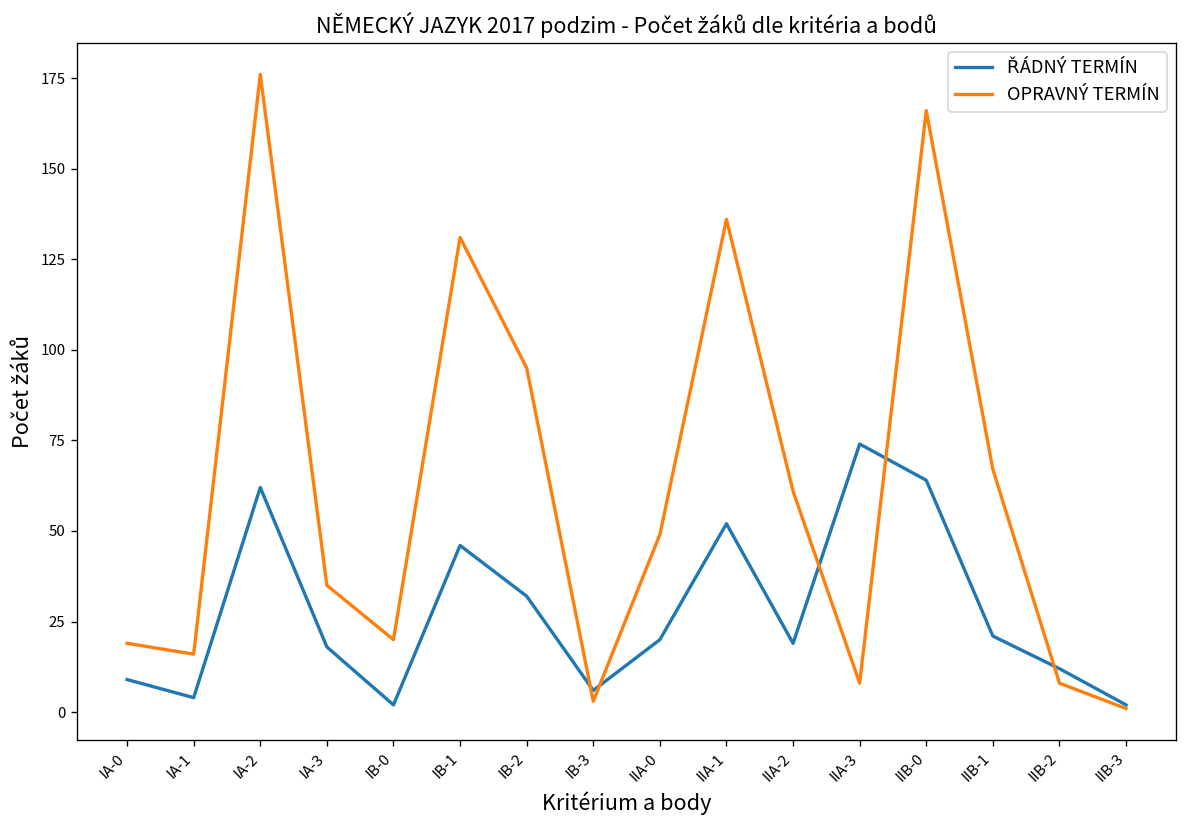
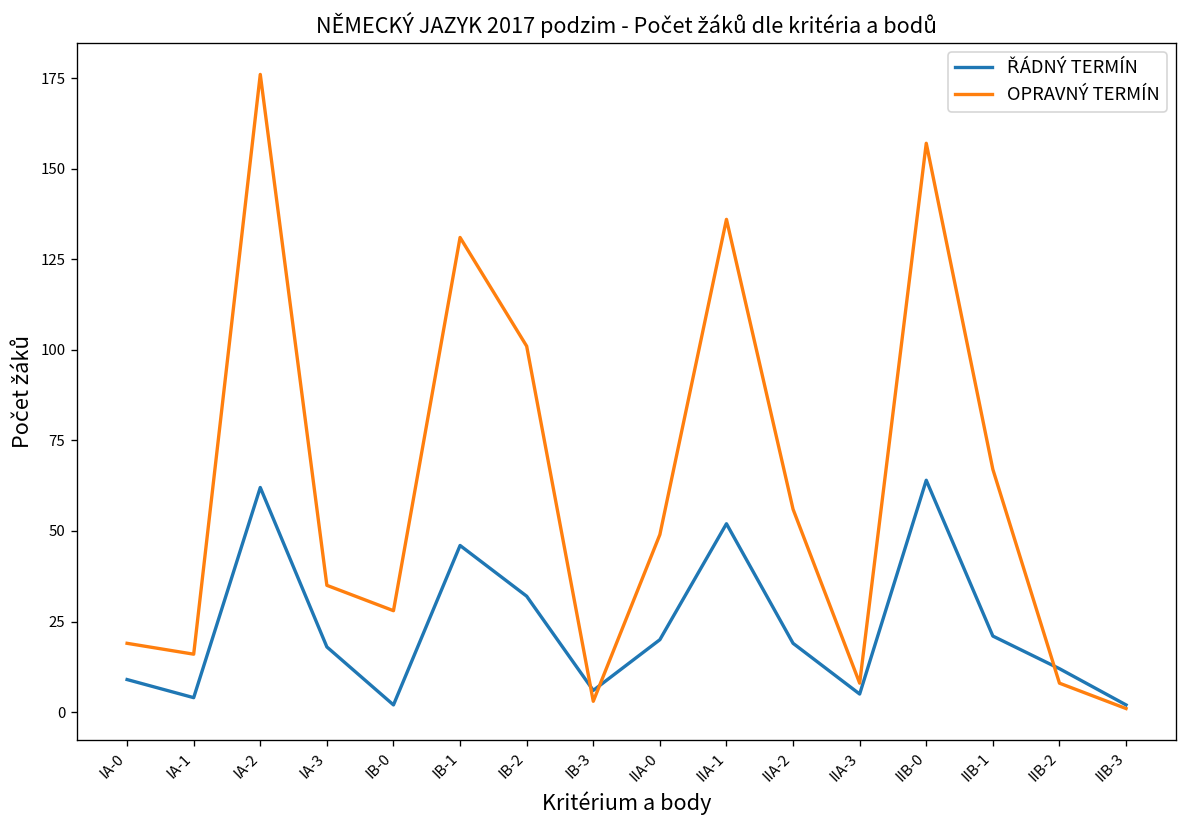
  {
    "ŘÁDNÝ TERMÍN": {
      "IA-0": 9,
      "IA-1": 4,
      "IA-2": 62,
      "IA-3": 18,
      "IB-0": 2,
      "IB-1": 46,
      "IB-2": 32,
      "IB-3": 6,
      "IIA-0": 20,
      "IIA-1": 52,
      "IIA-2": 19,
-     "IIA-3": 74,
+     "IIA-3": 5,
      "IIB-0": 64,
      "IIB-1": 21,
      "IIB-2": 12,
      "IIB-3": 2
    },
    "OPRAVNÝ TERMÍN": {
      "IA-0": 19,
      "IA-1": 16,
      "IA-2": 176,
      "IA-3": 35,
-     "IB-0": 20,
+     "IB-0": 28,
      "IB-1": 131,
-     "IB-2": 95,
+     "IB-2": 101,
      "IB-3": 3,
      "IIA-0": 49,
      "IIA-1": 136,
-     "IIA-2": 61,
+     "IIA-2": 56,
      "IIA-3": 8,
-     "IIB-0": 166,
+     "IIB-0": 157,
      "IIB-1": 67,
      "IIB-2": 8,
      "IIB-3": 1
    }
  }
